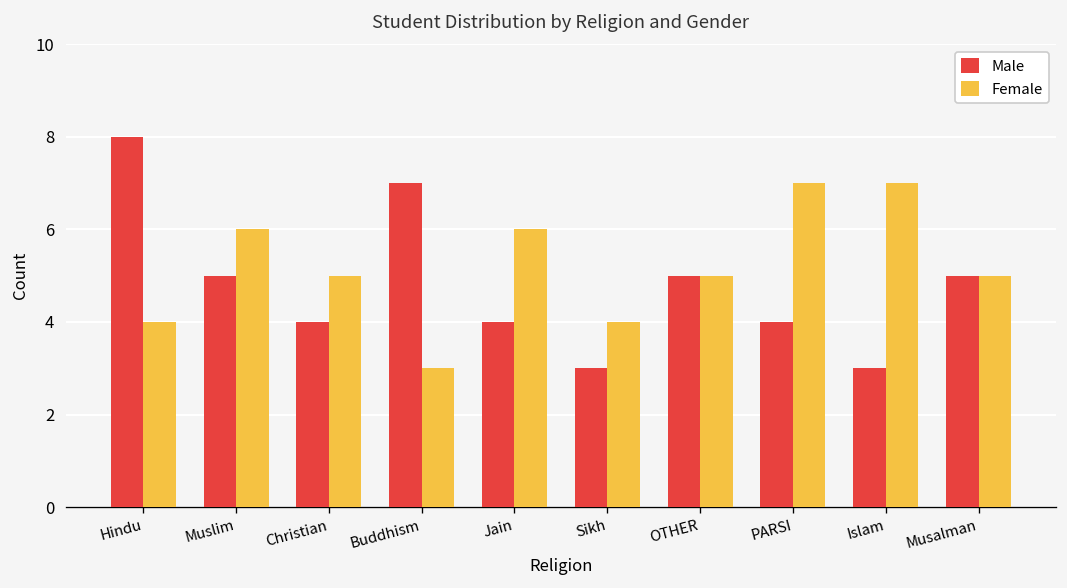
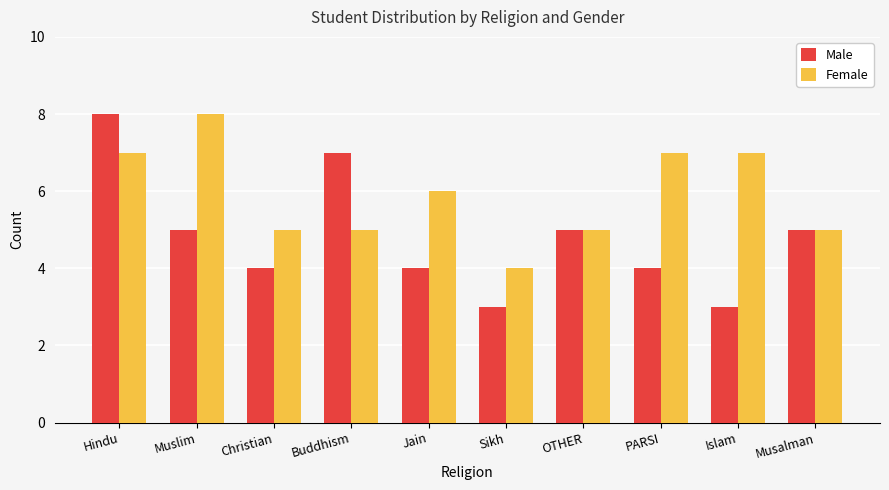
  {
    "Male": {
      "Hindu": 8,
      "Muslim": 5,
      "Christian": 4,
      "Buddhism": 7,
      "Jain": 4,
      "Sikh": 3,
      "OTHER": 5,
      "PARSI": 4,
      "Islam": 3,
      "Musalman": 5
    },
    "Female": {
-     "Hindu": 4,
-     "Muslim": 6,
+     "Hindu": 7,
+     "Muslim": 8,
      "Christian": 5,
-     "Buddhism": 3,
+     "Buddhism": 5,
      "Jain": 6,
      "Sikh": 4,
      "OTHER": 5,
      "PARSI": 7,
      "Islam": 7,
      "Musalman": 5
    }
  }
